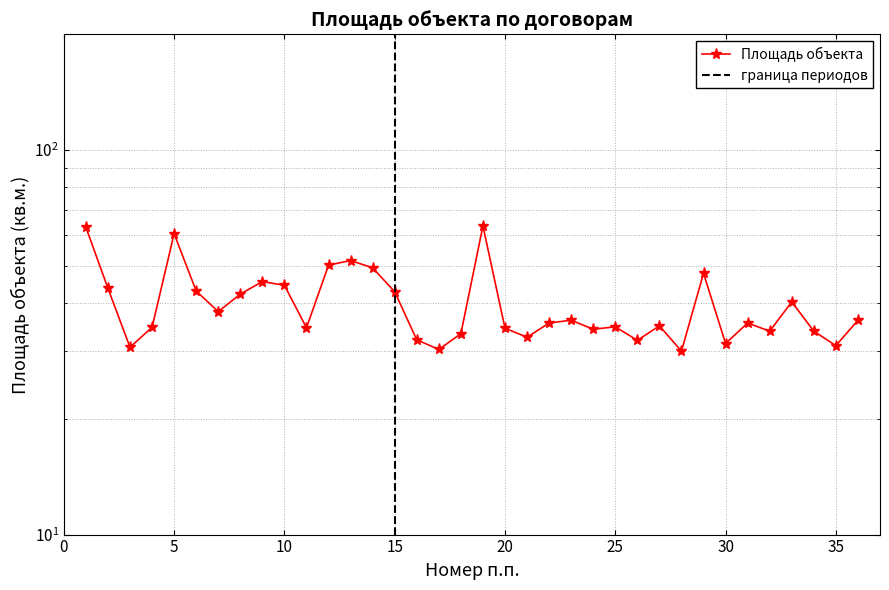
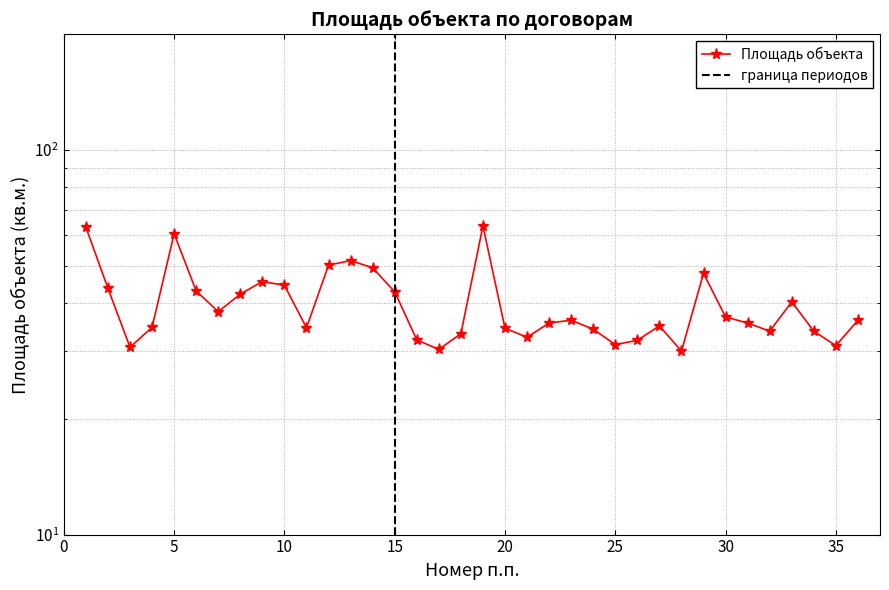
  {
    "5": 61,
    "10": 45,
    "15": 43,
    "20": 34,
-   "25": 35,
-   "30": 31,
+   "25": 31,
+   "30": 37,
    "35": 31
  }
